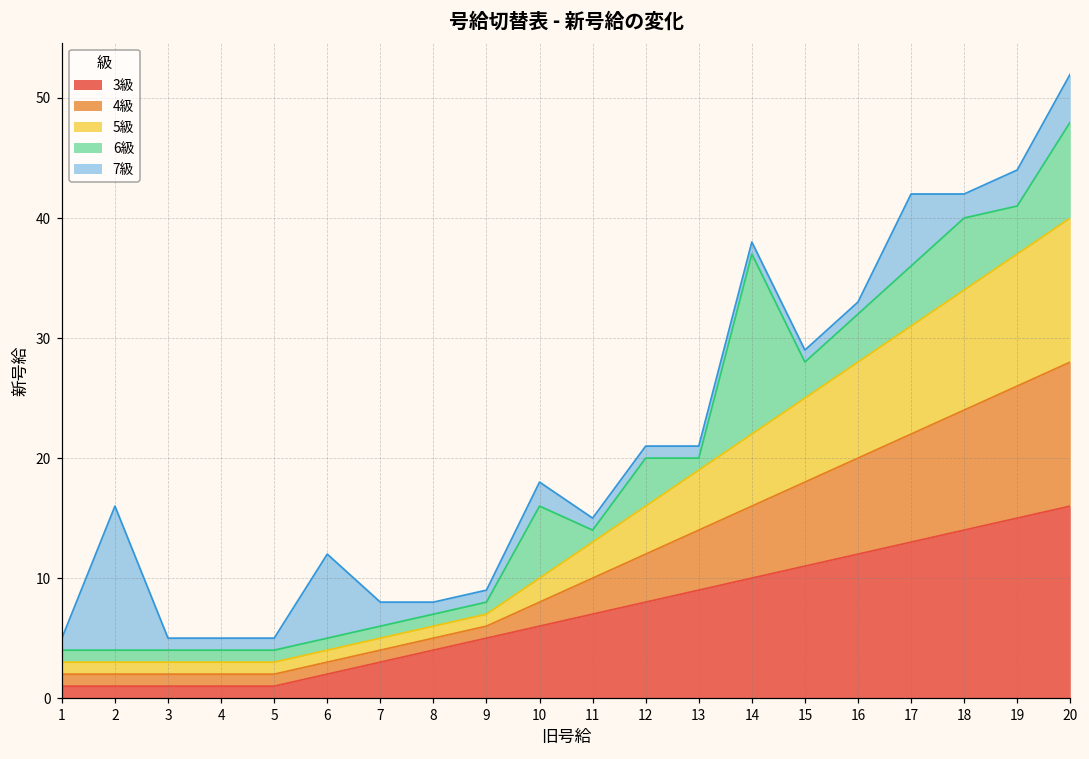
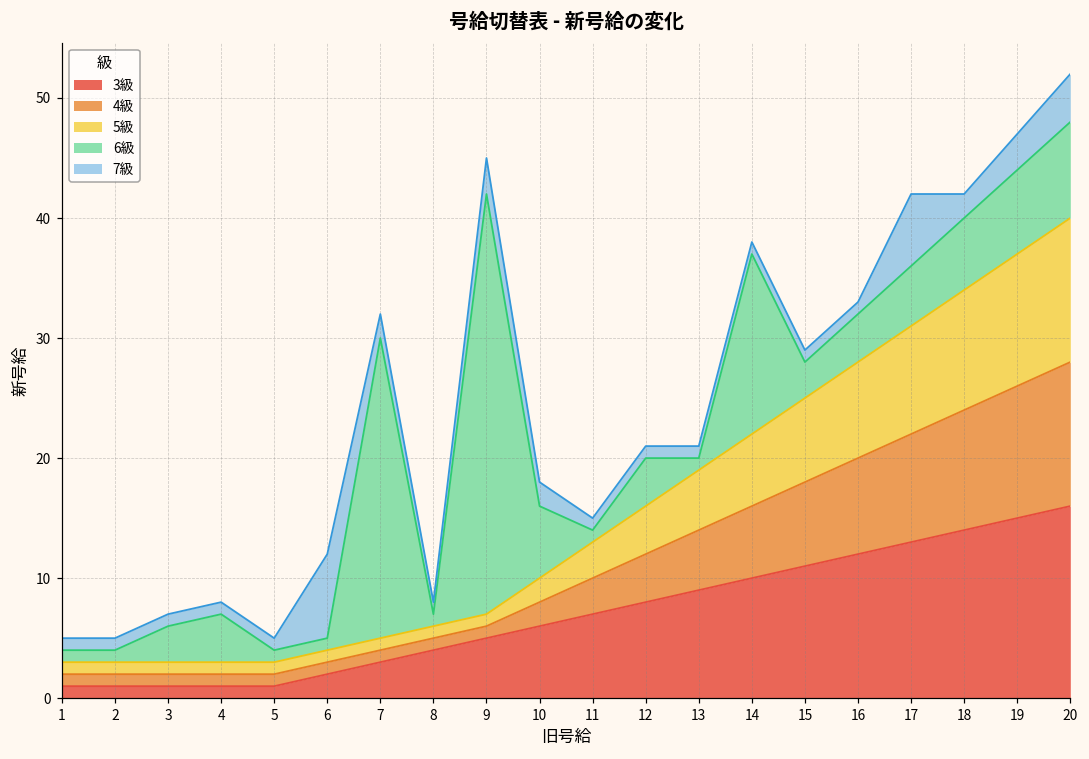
  {
    "5級": {
      "1": 1,
      "2": 1,
      "3": 1,
      "4": 1,
      "5": 1,
      "6": 1,
      "7": 1,
      "8": 1,
      "9": 1,
      "10": 2,
      "11": 3,
      "12": 4,
      "13": 5,
      "14": 6,
      "15": 7,
      "16": 8,
      "17": 9,
      "18": 10,
      "19": 11,
      "20": 12
    },
    "6級": {
      "1": 1,
      "2": 1,
-     "3": 1,
-     "4": 1,
+     "3": 3,
+     "4": 4,
      "5": 1,
      "6": 1,
-     "7": 1,
+     "7": 25,
      "8": 1,
-     "9": 1,
+     "9": 35,
      "10": 6,
      "11": 1,
      "12": 4,
      "13": 1,
      "14": 15,
      "15": 3,
      "16": 4,
      "17": 5,
      "18": 6,
-     "19": 4,
+     "19": 7,
      "20": 8
    },
    "7級": {
      "1": 1,
-     "2": 12,
+     "2": 1,
      "3": 1,
      "4": 1,
      "5": 1,
      "6": 7,
      "7": 2,
      "8": 1,
-     "9": 1,
+     "9": 3,
      "10": 2,
      "11": 1,
      "12": 1,
      "13": 1,
      "14": 1,
      "15": 1,
      "16": 1,
      "17": 6,
      "18": 2,
      "19": 3,
      "20": 4
    }
  }
